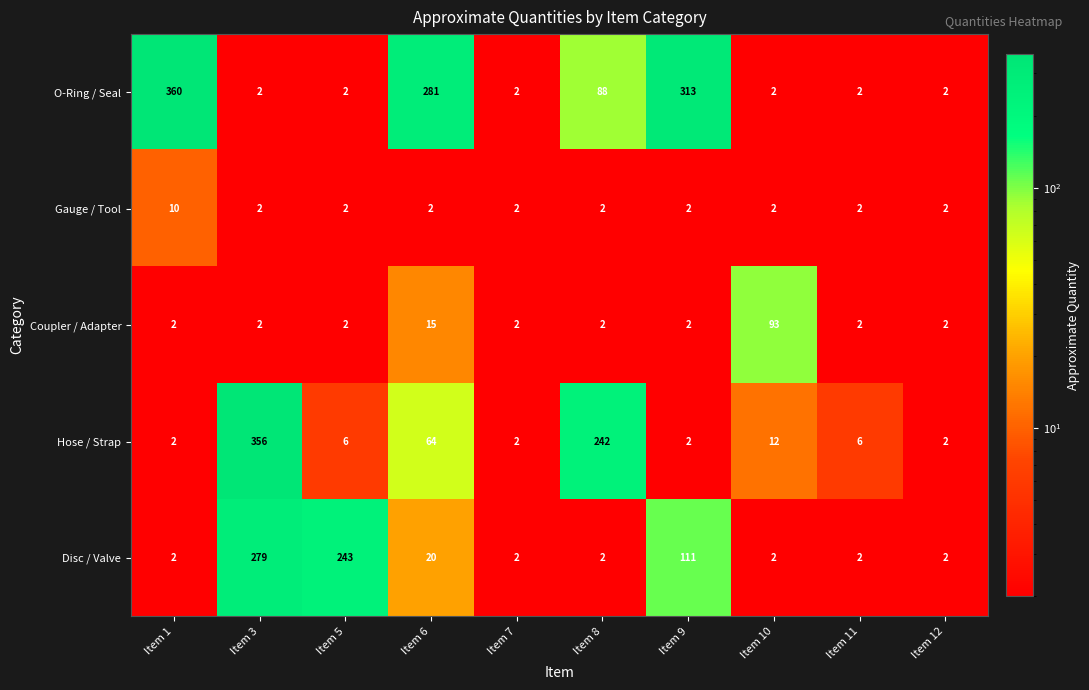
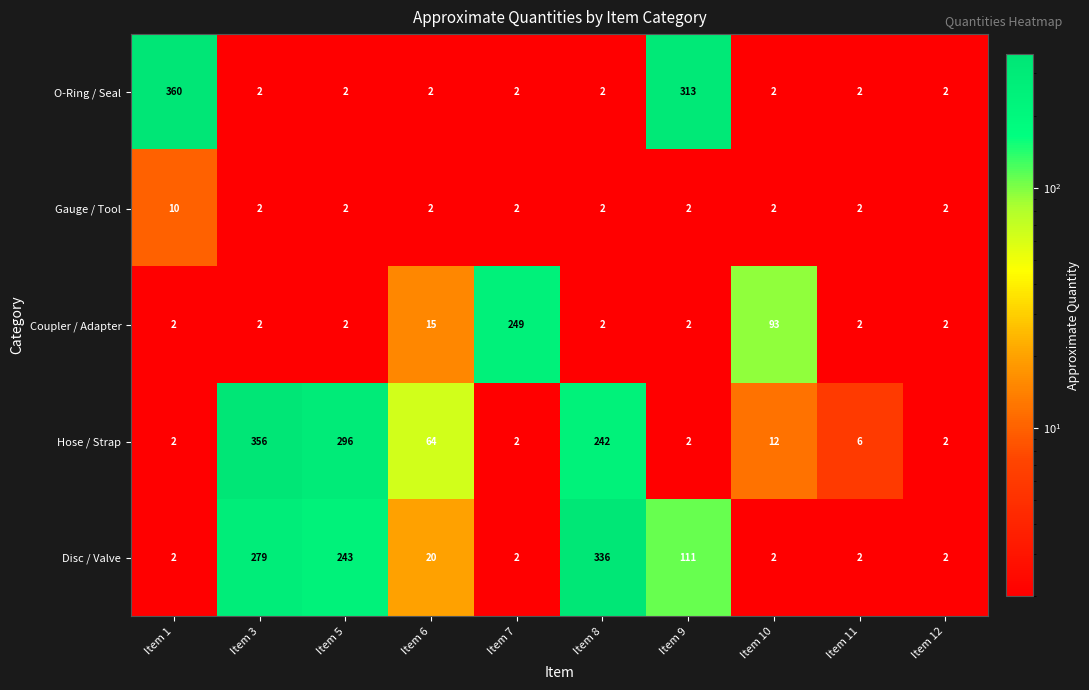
  {
    "O-Ring / Seal": {
      "Item 1": 360,
      "Item 3": 2,
      "Item 5": 2,
-     "Item 6": 281,
+     "Item 6": 2,
      "Item 7": 2,
-     "Item 8": 88,
+     "Item 8": 2,
      "Item 9": 313,
      "Item 10": 2,
      "Item 11": 2,
      "Item 12": 2
    },
    "Gauge / Tool": {
      "Item 1": 10,
      "Item 3": 2,
      "Item 5": 2,
      "Item 6": 2,
      "Item 7": 2,
      "Item 8": 2,
      "Item 9": 2,
      "Item 10": 2,
      "Item 11": 2,
      "Item 12": 2
    },
    "Coupler / Adapter": {
      "Item 1": 2,
      "Item 3": 2,
      "Item 5": 2,
      "Item 6": 15,
-     "Item 7": 2,
+     "Item 7": 249,
      "Item 8": 2,
      "Item 9": 2,
      "Item 10": 93,
      "Item 11": 2,
      "Item 12": 2
    },
    "Hose / Strap": {
      "Item 1": 2,
      "Item 3": 356,
-     "Item 5": 6,
+     "Item 5": 296,
      "Item 6": 64,
      "Item 7": 2,
      "Item 8": 242,
      "Item 9": 2,
      "Item 10": 12,
      "Item 11": 6,
      "Item 12": 2
    },
    "Disc / Valve": {
      "Item 1": 2,
      "Item 3": 279,
      "Item 5": 243,
      "Item 6": 20,
      "Item 7": 2,
-     "Item 8": 2,
+     "Item 8": 336,
      "Item 9": 111,
      "Item 10": 2,
      "Item 11": 2,
      "Item 12": 2
    }
  }
